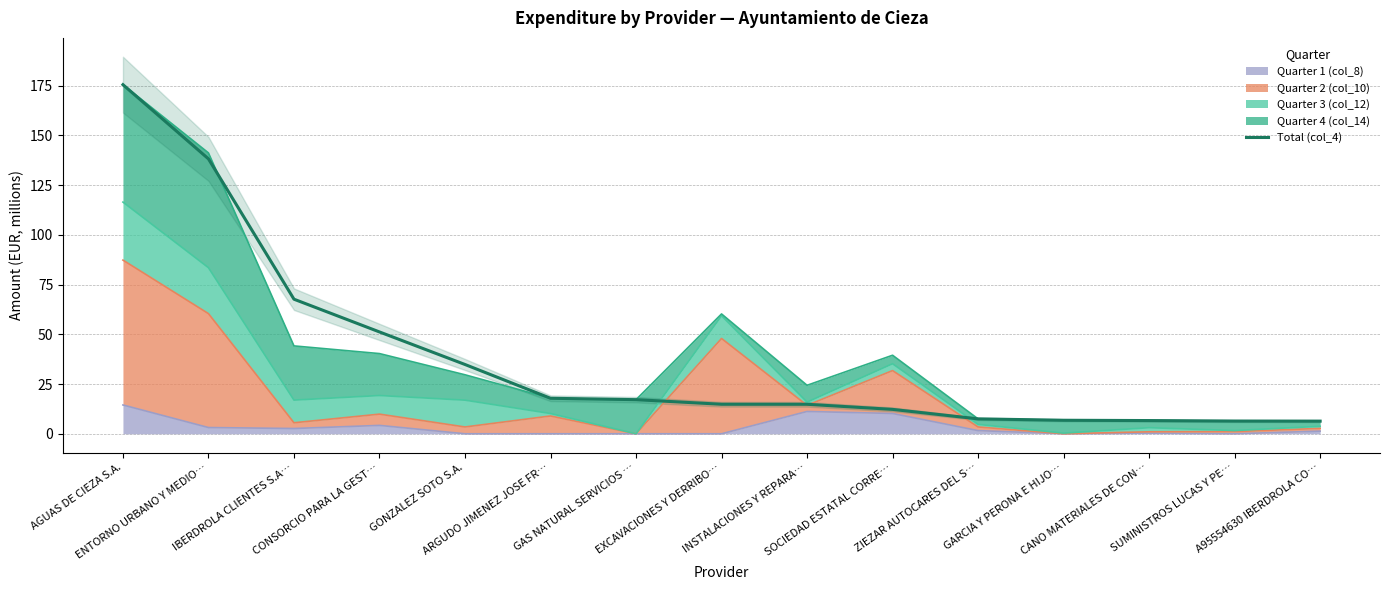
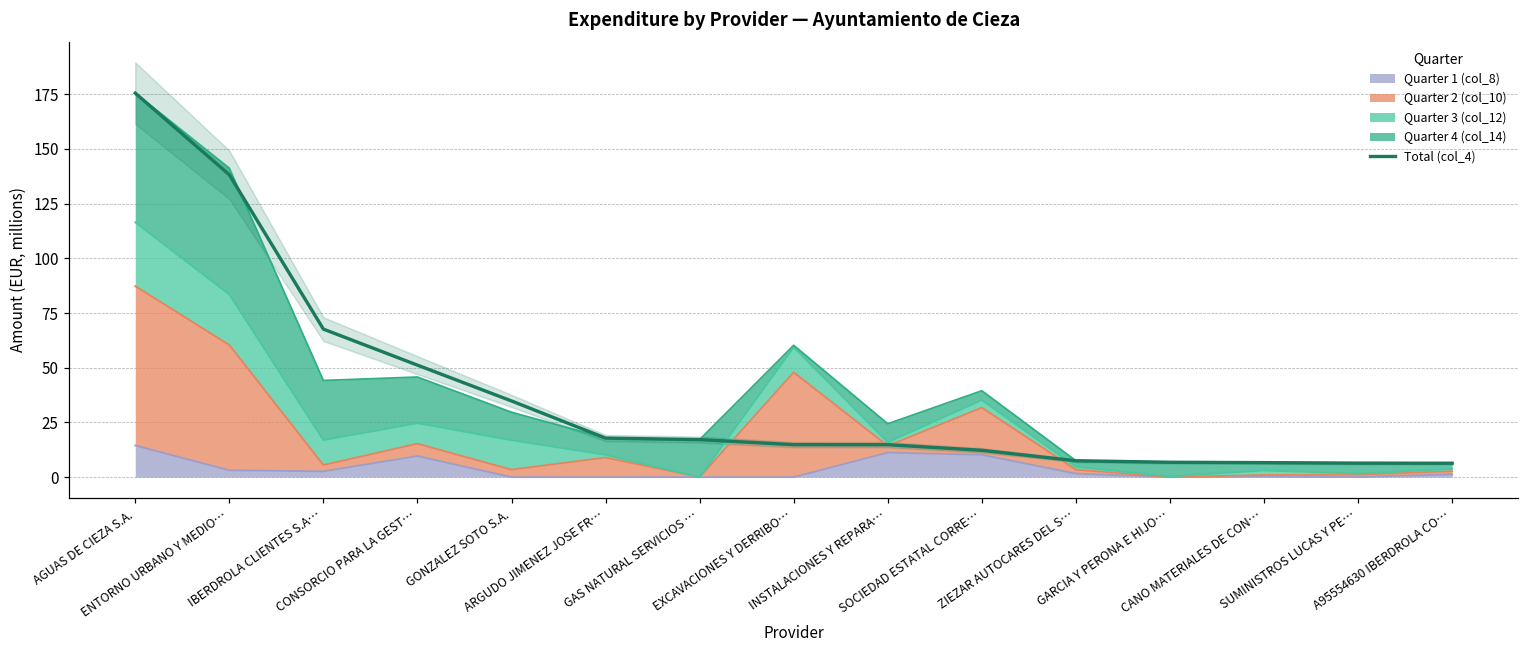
  {
    "Quarter 1 (col_8)": {
      "AGUAS DE CIEZA S.A.": 14,
      "ENTORNO URBANO Y MEDIO…": 3,
      "IBERDROLA CLIENTES S.A…": 3,
-     "CONSORCIO PARA LA GEST…": 4,
+     "CONSORCIO PARA LA GEST…": 10,
      "GONZALEZ SOTO S.A.": 0,
      "ARGUDO JIMENEZ JOSE FR…": 0,
      "EXCAVACIONES Y DERRIBO…": 0,
      "INSTALACIONES Y REPARA…": 11,
      "SOCIEDAD ESTATAL CORRE…": 10,
      "ZIEZAR AUTOCARES DEL S…": 2,
      "A95554630 IBERDROLA CO…": 1
    },
    "Quarter 2 (col_10)": {
      "AGUAS DE CIEZA S.A.": 73,
      "ENTORNO URBANO Y MEDIO…": 57,
      "IBERDROLA CLIENTES S.A…": 3,
      "CONSORCIO PARA LA GEST…": 6,
      "GONZALEZ SOTO S.A.": 3,
      "EXCAVACIONES Y DERRIBO…": 48,
      "SOCIEDAD ESTATAL CORRE…": 22,
      "ZIEZAR AUTOCARES DEL S…": 2
    }
  }
